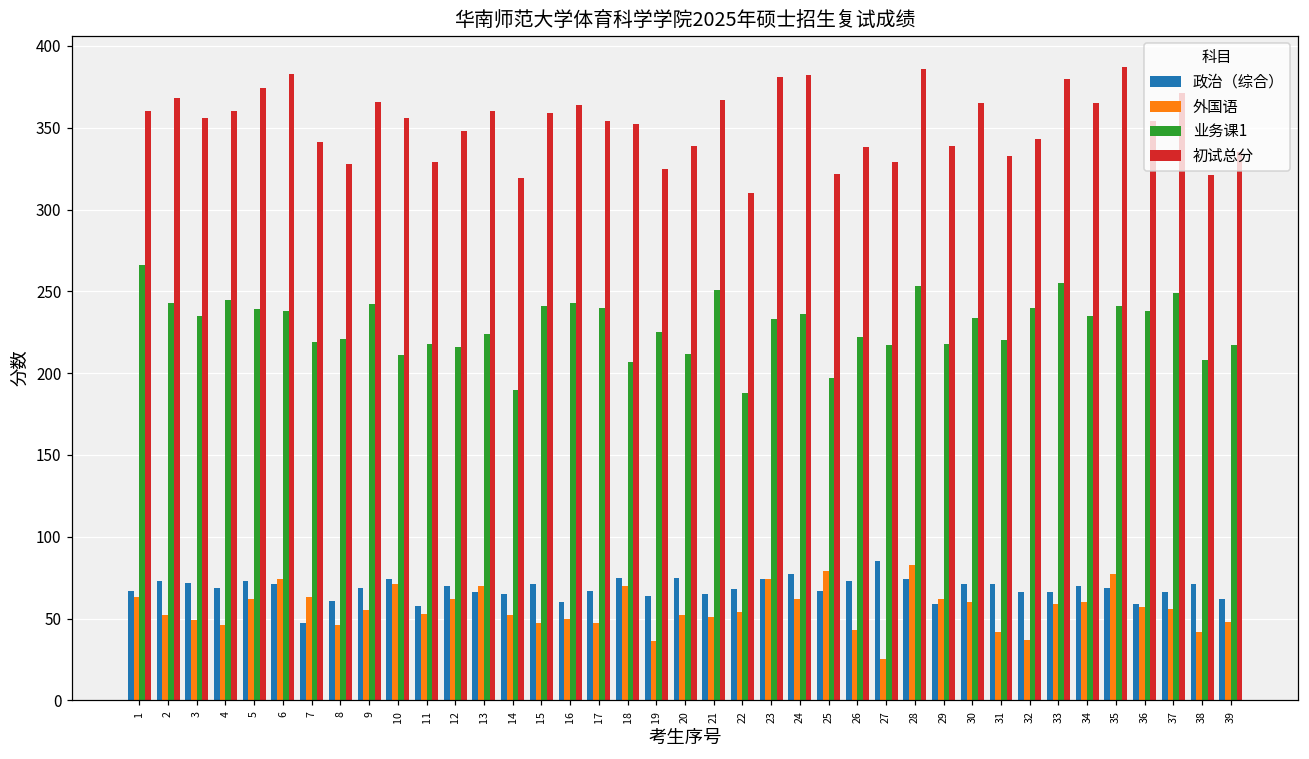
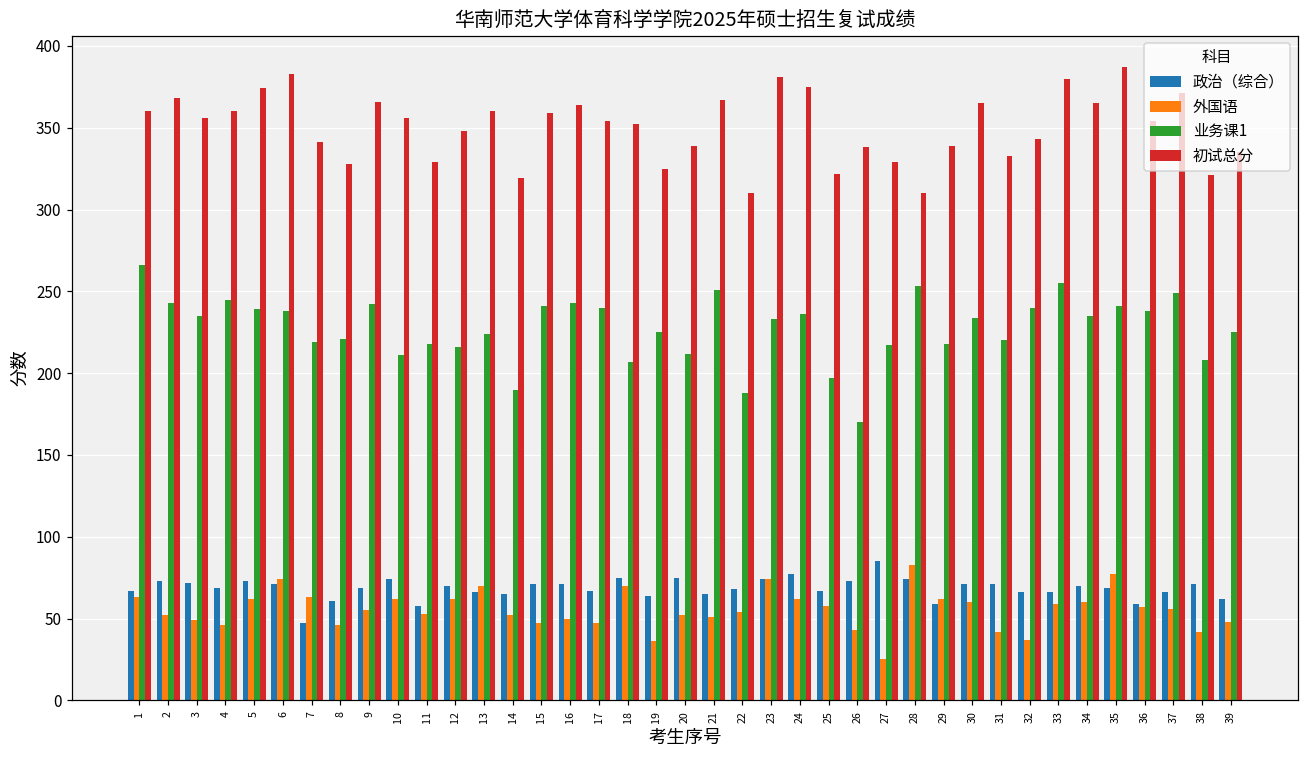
  {
    "政治（综合）": {
      "1": 67,
      "2": 73,
      "3": 72,
      "4": 69,
      "5": 73,
      "6": 71,
      "7": 47,
      "8": 61,
      "9": 69,
      "10": 74,
      "11": 58,
      "12": 70,
      "13": 66,
      "14": 65,
      "15": 71,
-     "16": 60,
+     "16": 71,
      "17": 67,
      "18": 75,
      "19": 64,
      "20": 75,
      "21": 65,
      "22": 68,
      "23": 74,
      "24": 77,
      "25": 67,
      "26": 73,
      "27": 85,
      "28": 74,
      "29": 59,
      "30": 71,
      "31": 71,
      "32": 66,
      "33": 66,
      "34": 70,
      "35": 69,
      "36": 59,
      "37": 66,
      "38": 71,
      "39": 62
    },
    "外国语": {
      "1": 63,
      "2": 52,
      "3": 49,
      "4": 46,
      "5": 62,
      "6": 74,
      "7": 63,
      "8": 46,
      "9": 55,
-     "10": 71,
+     "10": 62,
      "11": 53,
      "12": 62,
      "13": 70,
      "14": 52,
      "15": 47,
      "16": 50,
      "17": 47,
      "18": 70,
      "19": 36,
      "20": 52,
      "21": 51,
      "22": 54,
      "23": 74,
      "24": 62,
-     "25": 79,
+     "25": 58,
      "26": 43,
      "27": 25,
      "28": 83,
      "29": 62,
      "30": 60,
      "31": 42,
      "32": 37,
      "33": 59,
      "34": 60,
      "35": 77,
      "36": 57,
      "37": 56,
      "38": 42,
      "39": 48
    },
    "业务课1": {
      "1": 266,
      "2": 243,
      "3": 235,
      "4": 245,
      "5": 239,
      "6": 238,
      "7": 219,
      "8": 221,
      "9": 242,
      "10": 211,
      "11": 218,
      "12": 216,
      "13": 224,
      "14": 190,
      "15": 241,
      "16": 243,
      "17": 240,
      "18": 207,
      "19": 225,
      "20": 212,
      "21": 251,
      "22": 188,
      "23": 233,
      "24": 236,
      "25": 197,
-     "26": 222,
+     "26": 170,
      "27": 217,
      "28": 253,
      "29": 218,
      "30": 234,
      "31": 220,
      "32": 240,
      "33": 255,
      "34": 235,
      "35": 241,
      "36": 238,
      "37": 249,
      "38": 208,
-     "39": 217
+     "39": 225
    },
    "初试总分": {
      "1": 360,
      "2": 368,
      "3": 356,
      "4": 360,
      "5": 374,
      "6": 383,
      "7": 341,
      "8": 328,
      "9": 366,
      "10": 356,
      "11": 329,
      "12": 348,
      "13": 360,
      "14": 319,
      "15": 359,
      "16": 364,
      "17": 354,
      "18": 352,
      "19": 325,
      "20": 339,
      "21": 367,
      "22": 310,
      "23": 381,
-     "24": 382,
+     "24": 375,
      "25": 322,
      "26": 338,
      "27": 329,
-     "28": 386,
+     "28": 310,
      "29": 339,
      "30": 365,
      "31": 333,
      "32": 343,
      "33": 380,
      "34": 365,
      "35": 387,
      "38": 321
    }
  }
